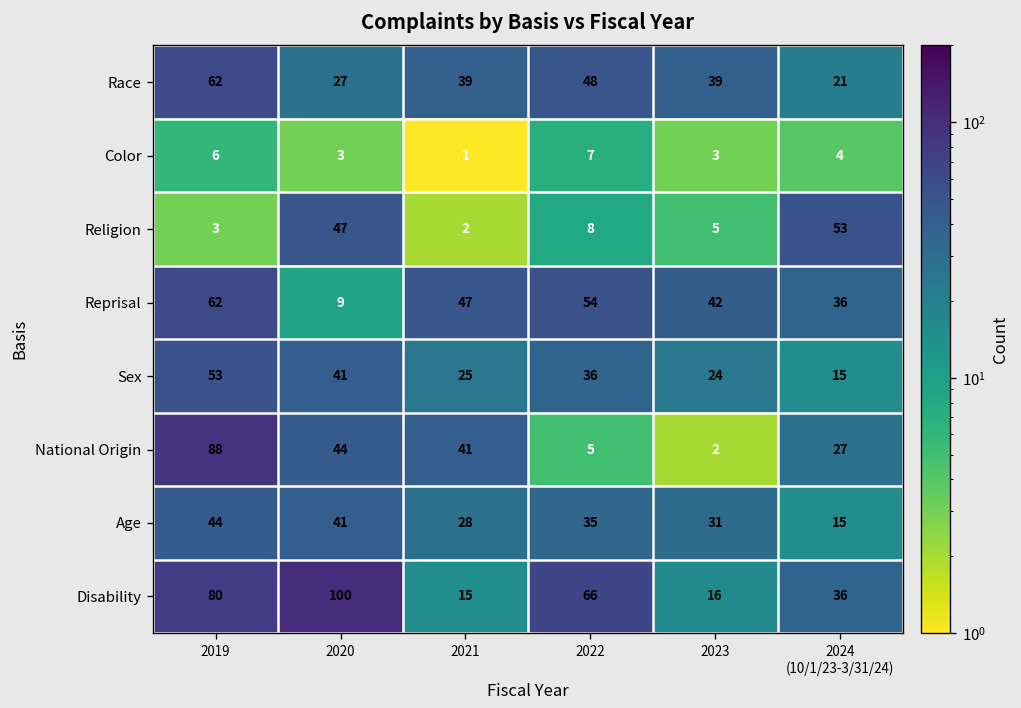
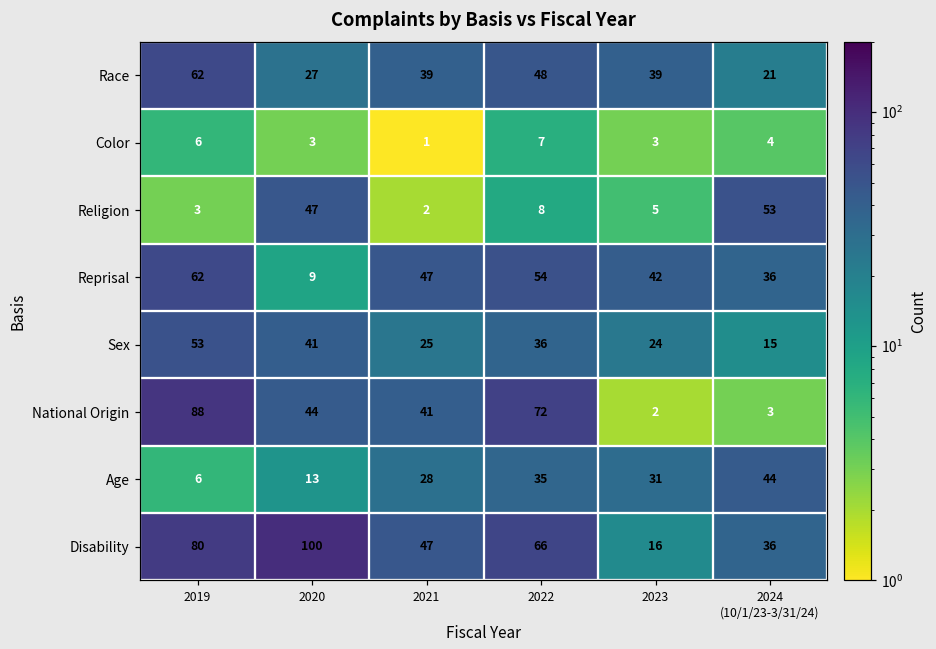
  {
    "Race": {
      "2019": 62,
      "2020": 27,
      "2021": 39,
      "2022": 48,
      "2023": 39,
      "2024 (10/1/23-3/31/24)": 21
    },
    "Color": {
      "2019": 6,
      "2020": 3,
      "2021": 1,
      "2022": 7,
      "2023": 3,
      "2024 (10/1/23-3/31/24)": 4
    },
    "Religion": {
      "2019": 3,
      "2020": 47,
      "2021": 2,
      "2022": 8,
      "2023": 5,
      "2024 (10/1/23-3/31/24)": 53
    },
    "Reprisal": {
      "2019": 62,
      "2020": 9,
      "2021": 47,
      "2022": 54,
      "2023": 42,
      "2024 (10/1/23-3/31/24)": 36
    },
    "Sex": {
      "2019": 53,
      "2020": 41,
      "2021": 25,
      "2022": 36,
      "2023": 24,
      "2024 (10/1/23-3/31/24)": 15
    },
    "National Origin": {
      "2019": 88,
      "2020": 44,
      "2021": 41,
-     "2022": 5,
+     "2022": 72,
      "2023": 2,
-     "2024 (10/1/23-3/31/24)": 27
+     "2024 (10/1/23-3/31/24)": 3
    },
    "Age": {
-     "2019": 44,
-     "2020": 41,
+     "2019": 6,
+     "2020": 13,
      "2021": 28,
      "2022": 35,
      "2023": 31,
-     "2024 (10/1/23-3/31/24)": 15
+     "2024 (10/1/23-3/31/24)": 44
    },
    "Disability": {
      "2019": 80,
      "2020": 100,
-     "2021": 15,
+     "2021": 47,
      "2022": 66,
      "2023": 16,
      "2024 (10/1/23-3/31/24)": 36
    }
  }
